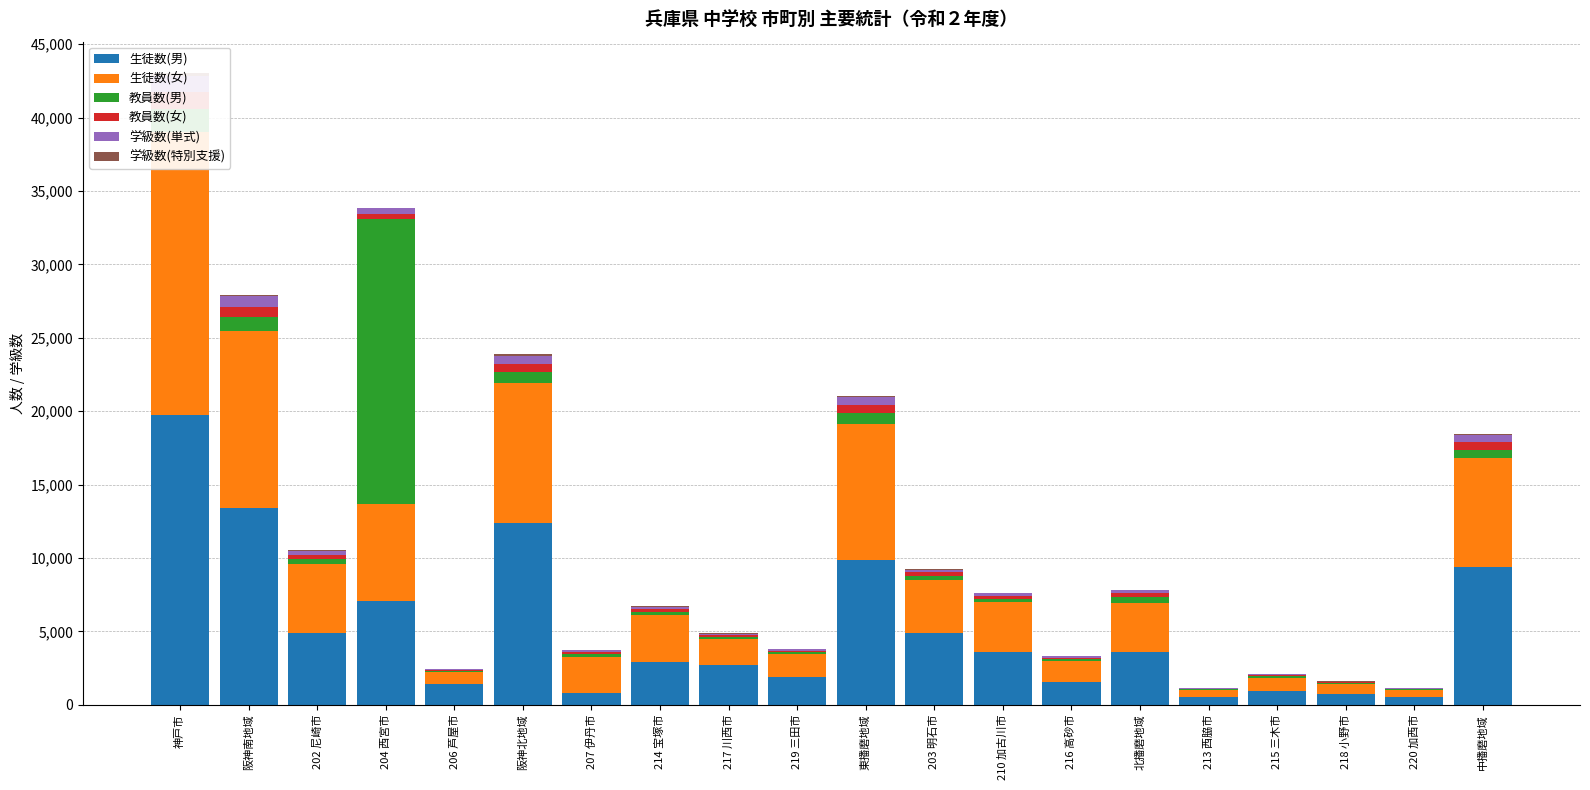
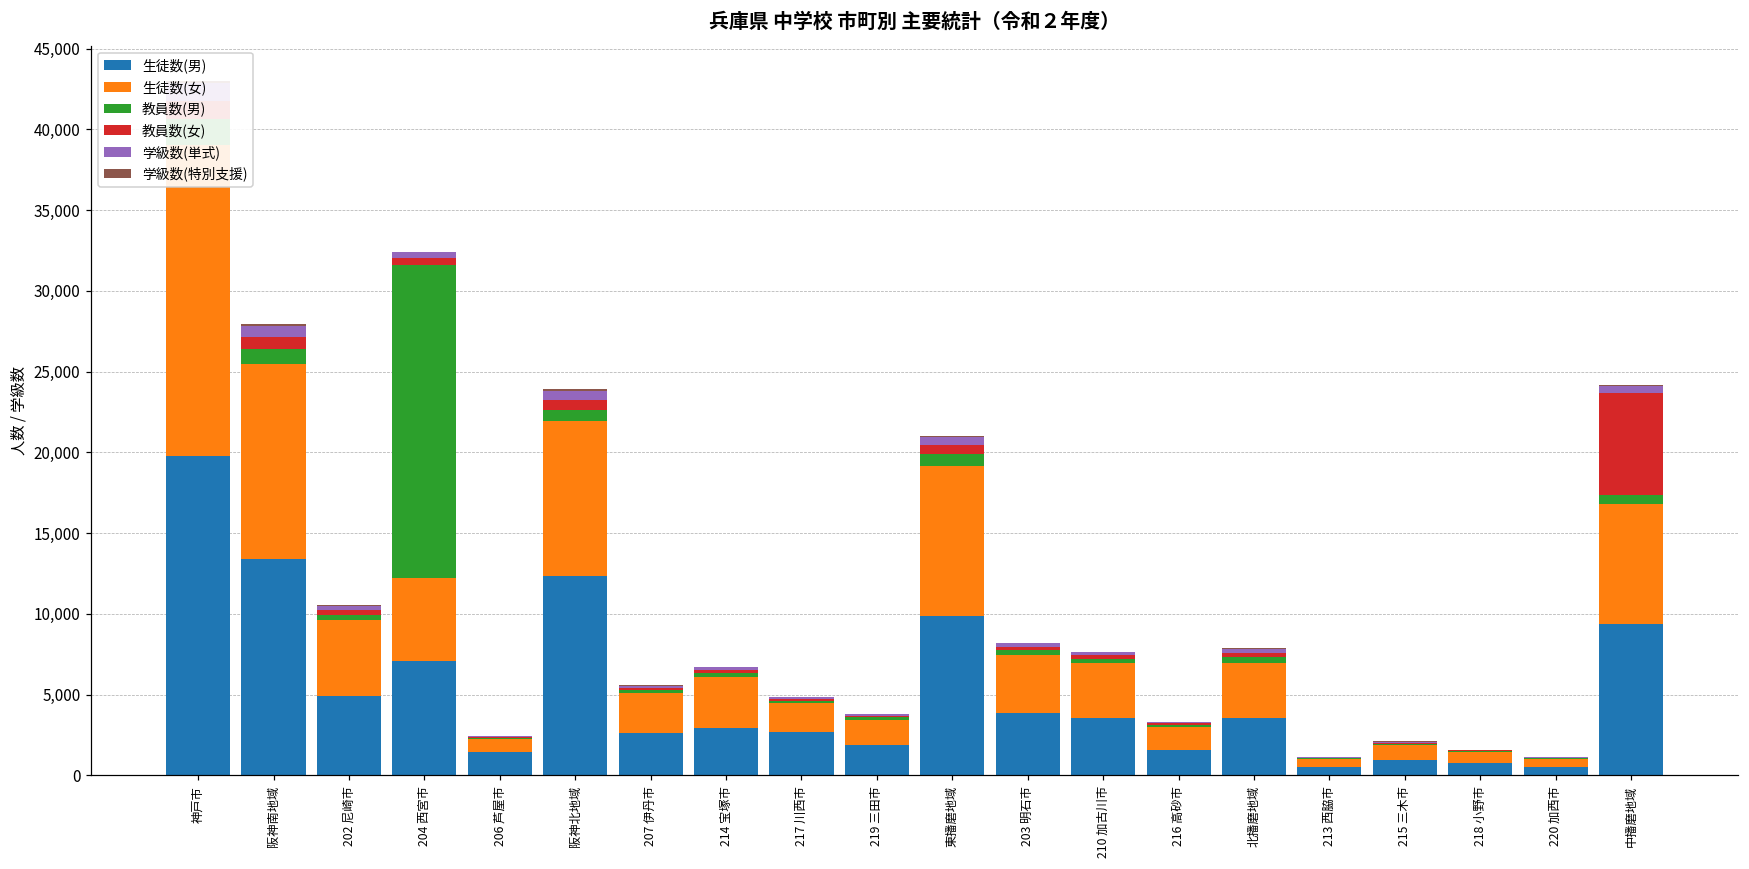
  {
    "生徒数(男)": {
      "神戸市": "19,800",
      "阪神南地域": "13,400",
      "202 尼崎市": "4,900",
      "204 西宮市": "7,100",
      "206 芦屋市": "1,400",
      "阪神北地域": "12,400",
-     "207 伊丹市": "800",
+     "207 伊丹市": "2,600",
      "214 宝塚市": "2,900",
      "217 川西市": "2,700",
      "219 三田市": "1,900",
      "東播磨地域": "9,900",
-     "203 明石市": "4,900",
+     "203 明石市": "3,800",
      "210 加古川市": "3,600",
      "216 高砂市": "1,500",
      "北播磨地域": "3,600",
      "213 西脇市": "500",
      "215 三木市": "900",
      "218 小野市": "700",
      "220 加西市": "500",
      "中播磨地域": "9,400"
    },
    "生徒数(女)": {
      "阪神南地域": "12,100",
      "202 尼崎市": "4,700",
-     "204 西宮市": "6,600",
+     "204 西宮市": "5,100",
      "206 芦屋市": "800",
      "阪神北地域": "9,600",
      "207 伊丹市": "2,500",
      "214 宝塚市": "3,200",
      "217 川西市": "1,800",
      "219 三田市": "1,600",
      "東播磨地域": "9,300",
      "203 明石市": "3,600",
      "210 加古川市": "3,400",
      "216 高砂市": "1,500",
      "北播磨地域": "3,400",
      "213 西脇市": "500",
      "215 三木市": "900",
      "218 小野市": "700",
      "220 加西市": "500",
      "中播磨地域": "7,500"
    },
    "教員数(男)": {
      "阪神南地域": "900",
      "202 尼崎市": "300",
      "204 西宮市": "19,400",
      "阪神北地域": "700",
      "207 伊丹市": "200",
      "214 宝塚市": "200",
      "東播磨地域": "700",
      "203 明石市": "300",
      "210 加古川市": "200",
      "北播磨地域": "400",
      "中播磨地域": "600"
    },
    "教員数(女)": {
      "阪神南地域": "700",
      "202 尼崎市": "300",
      "204 西宮市": "400",
      "阪神北地域": "600",
      "214 宝塚市": "200",
      "東播磨地域": "500",
      "203 明石市": "200",
      "210 加古川市": "200",
      "北播磨地域": "300",
-     "中播磨地域": "500"
+     "中播磨地域": "6,300"
    },
    "学級数(単式)": {
      "阪神南地域": "700",
      "202 尼崎市": "300",
      "204 西宮市": "400",
      "阪神北地域": "500",
      "東播磨地域": "500",
      "203 明石市": "200",
      "210 加古川市": "200",
      "北播磨地域": "200",
      "中播磨地域": "400"
    }
  }
